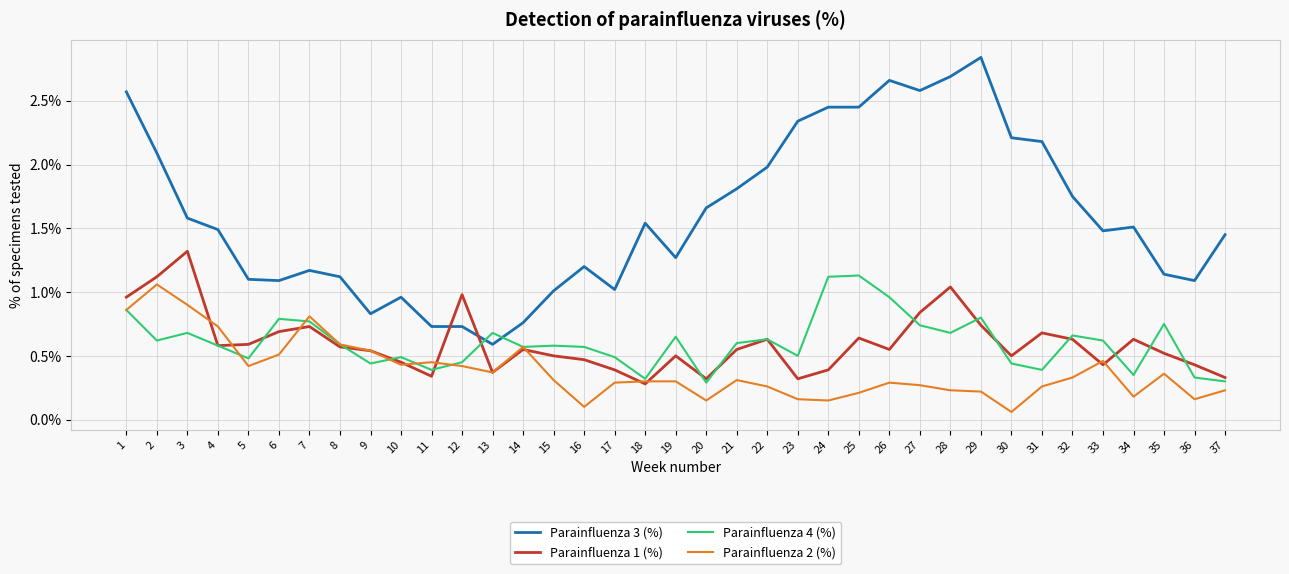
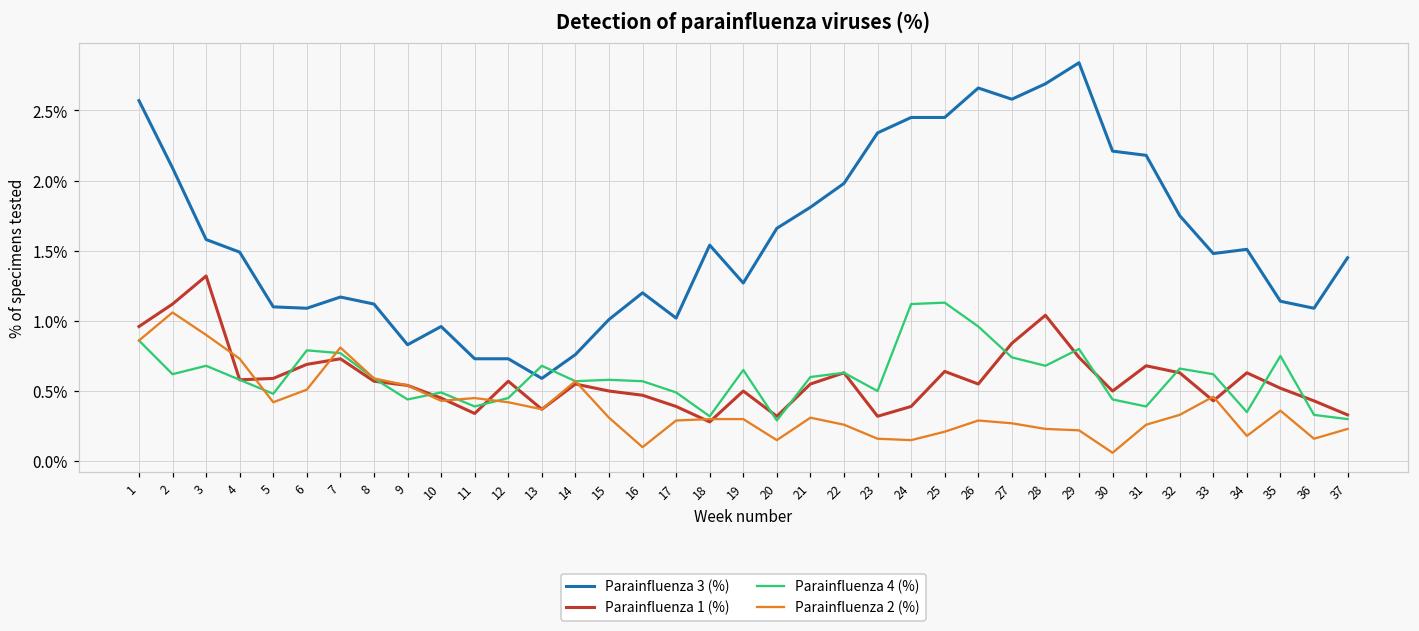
  {
    "Parainfluenza 3 (%)": {
      "1": "2.57%",
      "2": "2.09%",
      "3": "1.58%",
      "4": "1.49%",
      "5": "1.10%",
      "6": "1.09%",
      "7": "1.17%",
      "8": "1.12%",
      "9": "0.83%",
      "10": "0.96%",
      "11": "0.73%",
      "12": "0.73%",
      "13": "0.59%",
      "14": "0.76%",
      "15": "1.01%",
      "16": "1.20%",
      "17": "1.02%",
      "18": "1.54%",
      "19": "1.27%",
      "20": "1.66%",
      "21": "1.81%",
      "22": "1.98%",
      "23": "2.34%",
      "24": "2.45%",
      "25": "2.45%",
      "26": "2.66%",
      "27": "2.58%",
      "28": "2.69%",
      "29": "2.84%",
      "30": "2.21%",
      "31": "2.18%",
      "32": "1.75%",
      "33": "1.48%",
      "34": "1.51%",
      "35": "1.14%",
      "36": "1.09%",
      "37": "1.45%"
    },
    "Parainfluenza 1 (%)": {
      "1": "0.96%",
      "2": "1.12%",
      "3": "1.32%",
      "5": "0.59%",
      "6": "0.69%",
      "7": "0.73%",
      "8": "0.57%",
      "11": "0.34%",
-     "12": "0.98%",
+     "12": "0.57%",
      "15": "0.50%",
      "16": "0.47%",
      "17": "0.39%",
      "18": "0.28%",
      "19": "0.50%",
      "20": "0.32%",
      "21": "0.55%",
      "23": "0.32%",
      "24": "0.39%",
      "25": "0.64%",
      "26": "0.55%",
      "27": "0.84%",
      "28": "1.04%",
      "29": "0.74%",
      "30": "0.50%",
      "31": "0.68%",
      "32": "0.63%",
      "33": "0.43%",
      "34": "0.63%",
      "35": "0.52%",
      "36": "0.43%",
      "37": "0.33%"
    },
    "Parainfluenza 4 (%)": {
      "2": "0.62%",
      "3": "0.68%",
      "5": "0.48%",
      "6": "0.79%",
      "7": "0.77%",
      "9": "0.44%",
      "10": "0.49%",
      "11": "0.39%",
      "12": "0.45%",
      "13": "0.68%",
      "15": "0.58%",
      "16": "0.57%",
      "17": "0.49%",
      "19": "0.65%",
      "20": "0.29%",
      "21": "0.60%",
      "23": "0.50%",
      "24": "1.12%",
      "25": "1.13%",
      "26": "0.96%",
      "27": "0.74%",
      "28": "0.68%",
      "29": "0.80%",
      "30": "0.44%",
      "31": "0.39%",
      "32": "0.66%",
      "33": "0.62%",
      "34": "0.35%",
      "35": "0.75%",
      "36": "0.33%",
      "37": "0.30%"
    },
    "Parainfluenza 2 (%)": {
      "2": "1.06%",
      "3": "0.90%",
      "4": "0.73%",
      "5": "0.42%",
      "6": "0.51%",
      "7": "0.81%",
      "11": "0.45%",
      "12": "0.42%",
      "15": "0.31%",
      "16": "0.10%",
      "17": "0.29%",
      "19": "0.30%",
      "20": "0.15%",
      "21": "0.31%",
      "22": "0.26%",
      "23": "0.16%",
      "24": "0.15%",
      "25": "0.21%",
      "26": "0.29%",
      "27": "0.27%",
      "28": "0.23%",
      "29": "0.22%",
      "30": "0.06%",
      "31": "0.26%",
      "32": "0.33%",
      "33": "0.46%",
      "34": "0.18%",
      "35": "0.36%",
      "36": "0.16%",
      "37": "0.23%"
    }
  }
